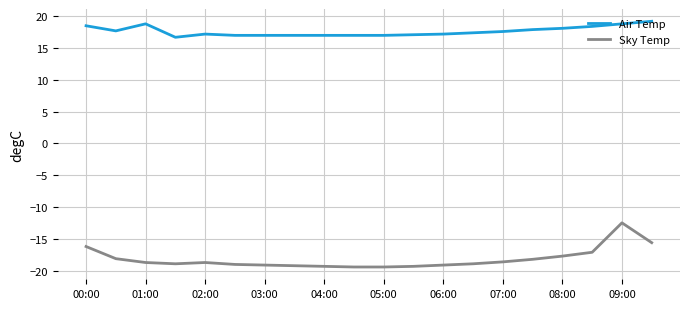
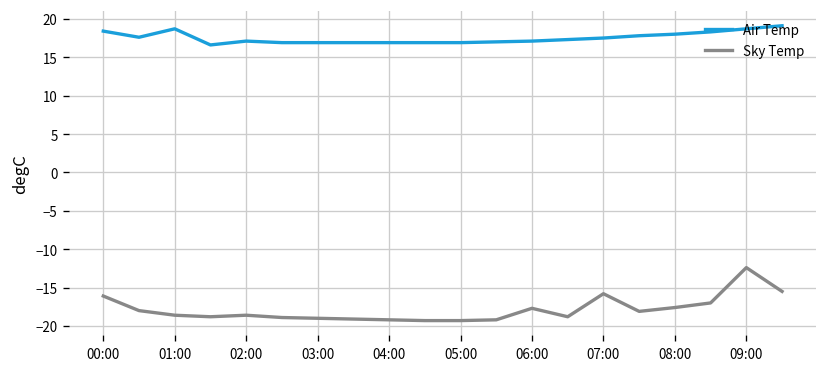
  {
    "Air Temp": {
      "00:00": 18,
      "01:00": 19,
      "02:00": 17,
      "03:00": 17,
      "04:00": 17,
      "05:00": 17,
      "06:00": 17,
      "07:00": 18,
      "08:00": 18,
      "09:00": 19
    },
    "Sky Temp": {
      "00:00": -16,
      "01:00": -19,
      "02:00": -19,
      "03:00": -19,
      "04:00": -19,
      "05:00": -19,
-     "06:00": -19,
-     "07:00": -19,
+     "06:00": -18,
+     "07:00": -16,
      "08:00": -18,
      "09:00": -12
    }
  }
